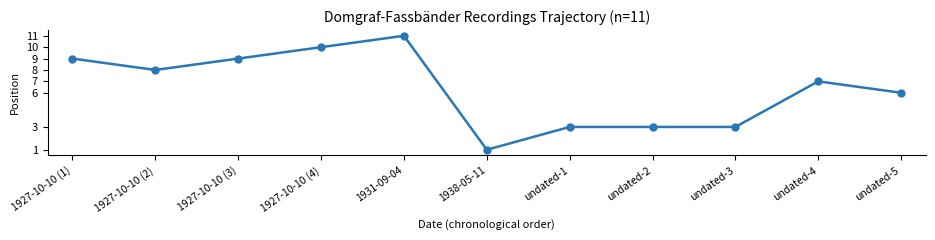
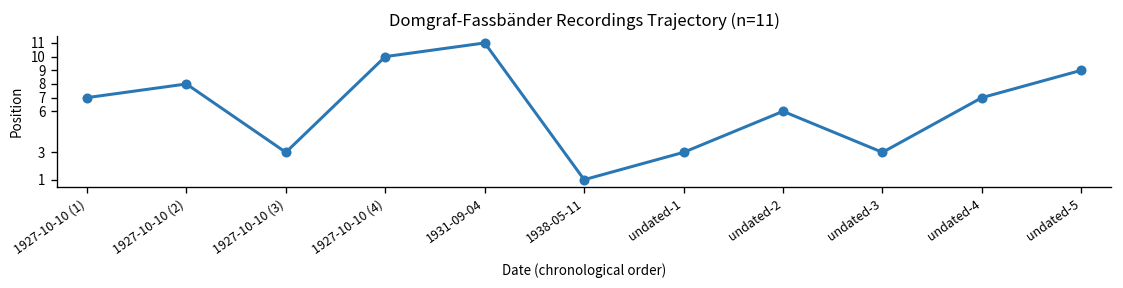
  {
-   "1927-10-10 (1)": 9,
+   "1927-10-10 (1)": 7,
    "1927-10-10 (2)": 8,
-   "1927-10-10 (3)": 9,
+   "1927-10-10 (3)": 3,
    "1927-10-10 (4)": 10,
    "1931-09-04": 11,
    "1938-05-11": 1,
    "undated-1": 3,
-   "undated-2": 3,
+   "undated-2": 6,
    "undated-3": 3,
    "undated-4": 7,
-   "undated-5": 6
+   "undated-5": 9
  }
